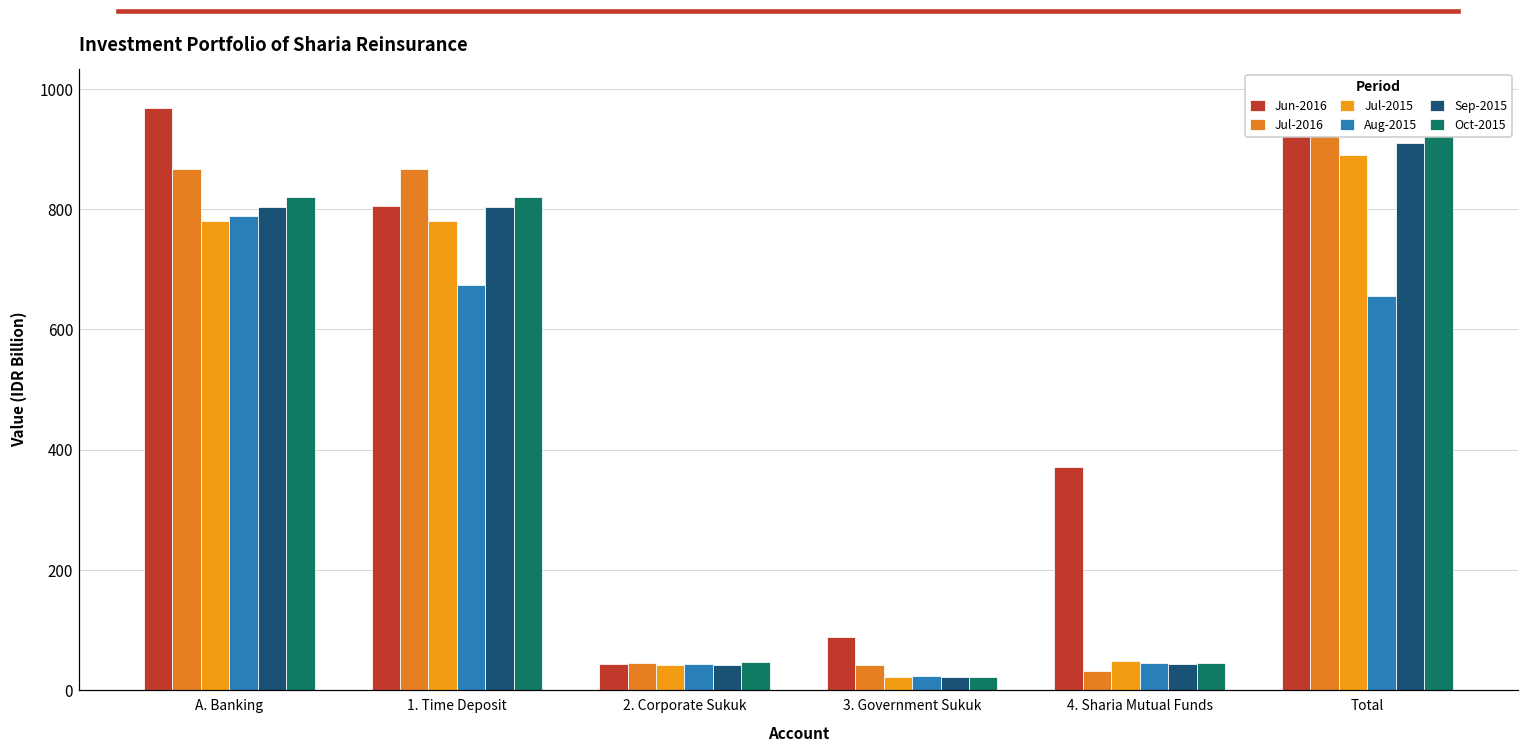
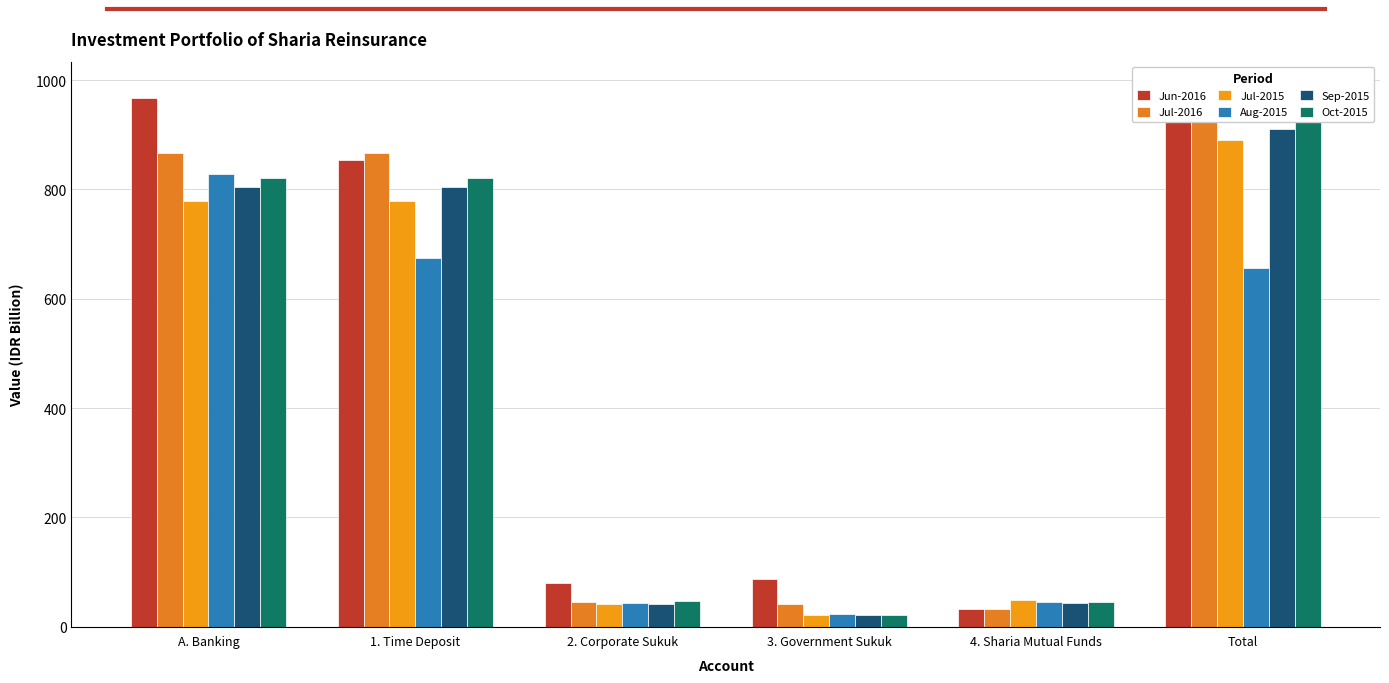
  {
    "Jun-2016": {
      "A. Banking": 970,
-     "1. Time Deposit": 800,
-     "2. Corporate Sukuk": 40,
+     "1. Time Deposit": 850,
+     "2. Corporate Sukuk": 80,
      "3. Government Sukuk": 90,
-     "4. Sharia Mutual Funds": 370
+     "4. Sharia Mutual Funds": 30
    },
    "Aug-2015": {
-     "A. Banking": 790,
+     "A. Banking": 830,
      "1. Time Deposit": 670,
      "2. Corporate Sukuk": 40,
      "3. Government Sukuk": 20,
      "4. Sharia Mutual Funds": 40,
      "Total": 660
    }
  }
